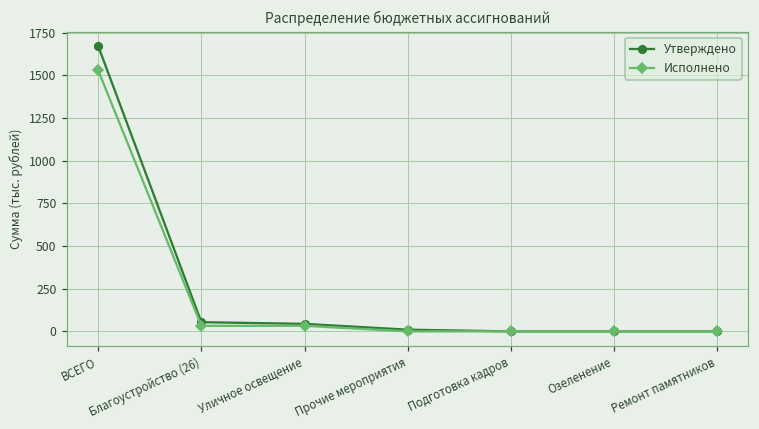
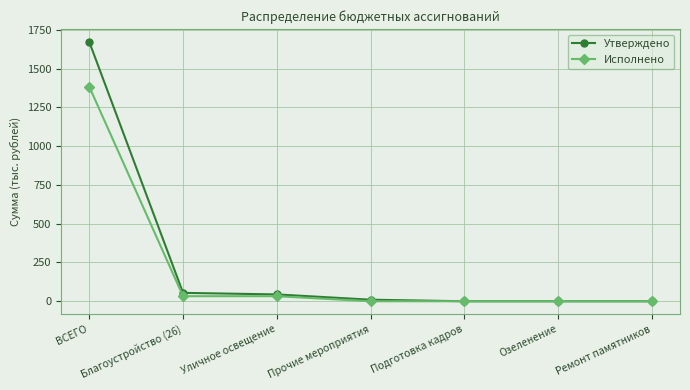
  {
    "Утверждено": {
      "ВСЕГО": 1670,
      "Благоустройство (26)": 50
    },
    "Исполнено": {
-     "ВСЕГО": 1530,
+     "ВСЕГО": 1380,
      "Благоустройство (26)": 30
    }
  }
